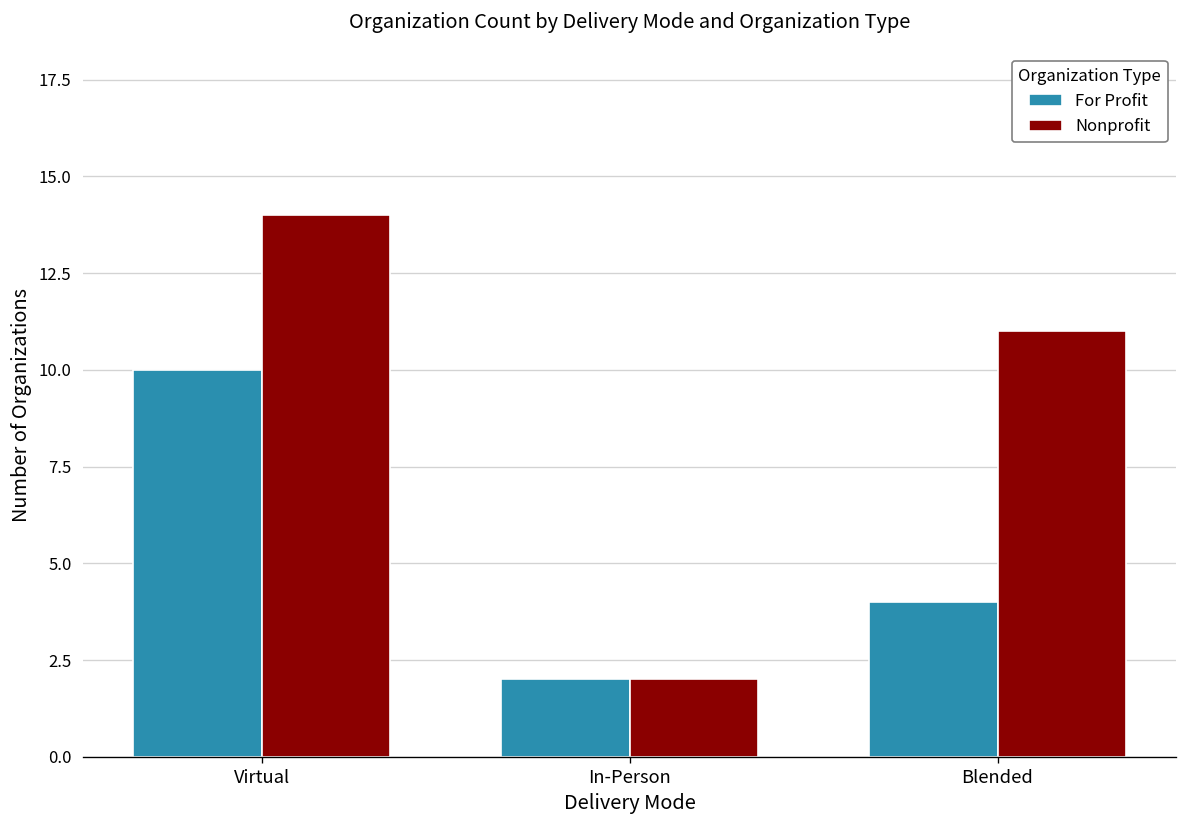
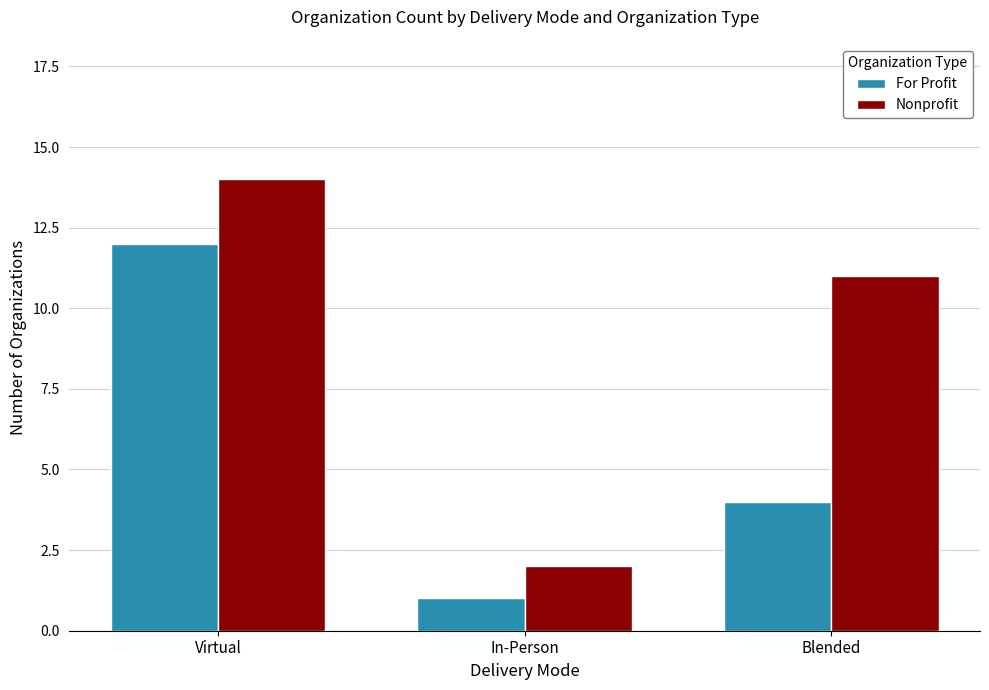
  {
    "For Profit": {
-     "Virtual": 10,
-     "In-Person": 2,
+     "Virtual": 12,
+     "In-Person": 1,
      "Blended": 4
    },
    "Nonprofit": {
      "Virtual": 14,
      "In-Person": 2,
      "Blended": 11
    }
  }
